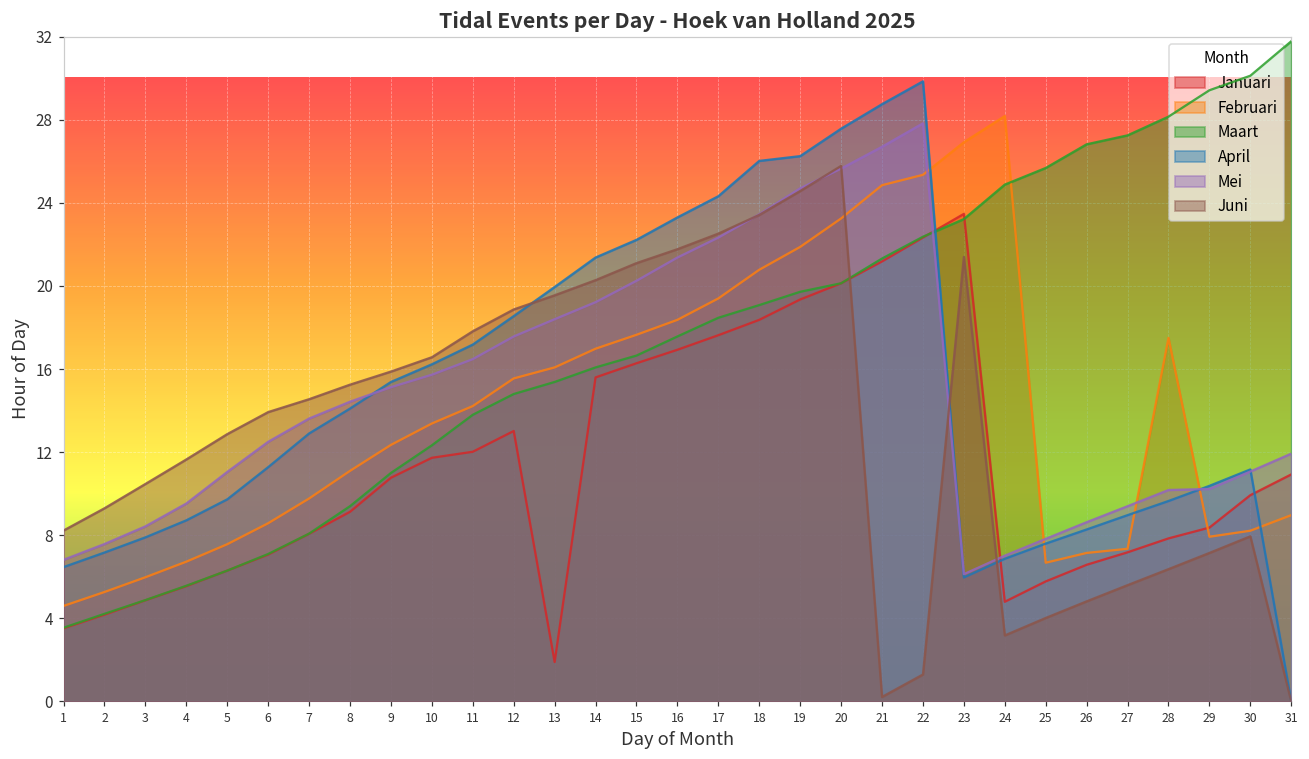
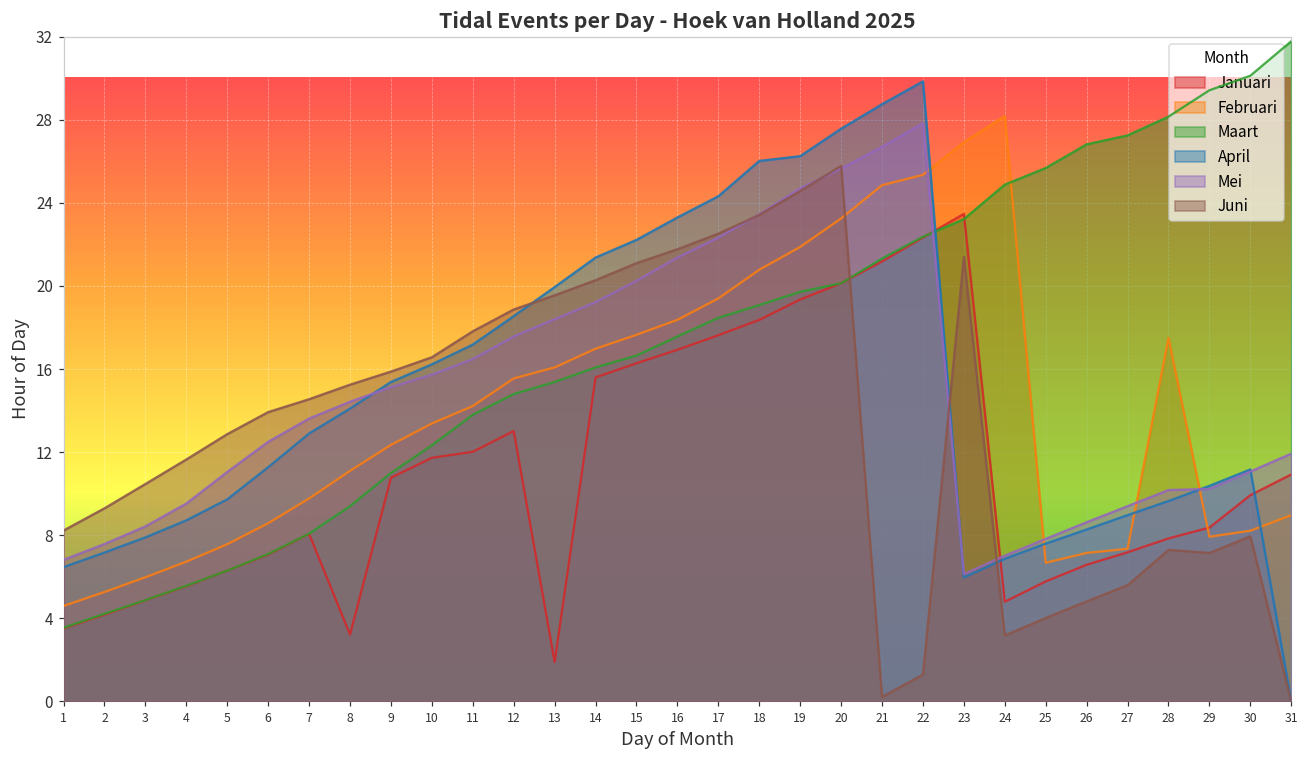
  {
    "Januari": {
-     "8": 9.1,
+     "8": 3.2,
      "9": 10.8,
      "10": 11.7,
      "11": 12.0,
      "12": 13.0,
      "13": 1.9,
      "14": 15.6,
      "15": 16.3,
      "16": 16.9,
      "17": 17.6,
      "18": 18.4,
      "19": 19.4,
      "21": 21.2,
      "23": 23.5,
      "24": 4.8,
      "25": 5.8,
      "26": 6.6,
      "27": 7.2,
      "28": 7.9,
      "29": 8.4,
      "30": 9.9,
      "31": 10.9
    },
    "Februari": {
      "1": 4.6,
      "2": 5.3,
      "3": 6.0,
      "4": 6.7,
      "5": 7.6,
      "6": 8.6,
      "7": 9.8,
      "8": 11.1,
      "9": 12.4,
      "10": 13.4,
      "11": 14.2,
      "12": 15.6,
      "13": 16.1,
      "14": 17.0,
      "15": 17.7,
      "16": 18.4,
      "17": 19.4,
      "18": 20.8,
      "19": 21.9,
      "20": 23.3,
      "21": 24.9,
      "22": 25.4,
      "23": 26.9,
      "24": 28.2,
      "25": 6.7,
      "26": 7.2,
      "27": 7.4,
      "28": 17.5,
      "29": 7.9,
      "30": 8.2,
      "31": 9.0
    },
    "Maart": {
      "8": 9.4,
      "9": 11.0,
      "10": 12.3,
      "11": 13.8,
      "12": 14.8,
      "13": 15.4,
      "14": 16.1,
      "15": 16.7,
      "16": 17.6,
      "17": 18.5,
      "18": 19.1,
      "19": 19.7,
      "21": 21.3,
      "23": 23.2,
      "24": 24.9,
      "25": 25.7,
      "26": 26.8,
      "27": 27.3,
      "31": 31.8
    },
    "April": {
      "1": 6.5,
      "2": 7.2,
      "3": 7.9,
      "4": 8.7,
      "5": 9.7,
      "6": 11.3,
      "7": 12.9,
      "8": 14.1,
      "9": 15.4,
      "10": 16.2,
      "11": 17.2,
      "12": 18.6,
      "13": 20.0,
      "14": 21.4,
      "15": 22.2,
      "16": 23.3,
      "17": 24.3,
      "18": 26.0,
      "19": 26.3,
      "20": 27.6,
      "21": 28.8,
      "22": 29.9,
      "23": 6.0,
      "24": 6.9,
      "25": 7.6,
      "26": 8.3,
      "27": 9.0,
      "28": 9.7,
      "29": 10.4
    },
    "Mei": {
      "1": 6.8,
      "2": 7.6,
      "3": 8.4,
      "4": 9.5,
      "5": 11.1,
      "6": 12.5,
      "7": 13.6,
      "8": 14.4,
      "9": 15.1,
      "10": 15.7,
      "11": 16.5,
      "12": 17.6,
      "13": 18.4,
      "14": 19.2,
      "15": 20.3,
      "16": 21.4,
      "17": 22.3,
      "21": 26.7,
      "22": 27.8,
      "23": 6.1,
      "24": 7.0,
      "25": 7.8,
      "26": 8.6,
      "27": 9.4,
      "28": 10.2,
      "29": 10.2,
      "31": 11.9
    },
    "Juni": {
      "1": 8.2,
      "2": 9.3,
      "3": 10.5,
      "4": 11.7,
      "5": 12.9,
      "6": 13.9,
      "7": 14.6,
      "8": 15.3,
      "9": 15.9,
      "10": 16.6,
      "11": 17.8,
      "12": 18.9,
      "13": 19.6,
      "14": 20.3,
      "15": 21.1,
      "16": 21.8,
      "17": 22.5,
      "21": 0.2,
      "22": 1.3,
      "23": 21.4,
      "24": 3.2,
      "25": 4.0,
      "26": 4.8,
      "27": 5.6,
-     "28": 6.4,
+     "28": 7.3,
      "29": 7.2,
      "30": 8.0
    }
  }
